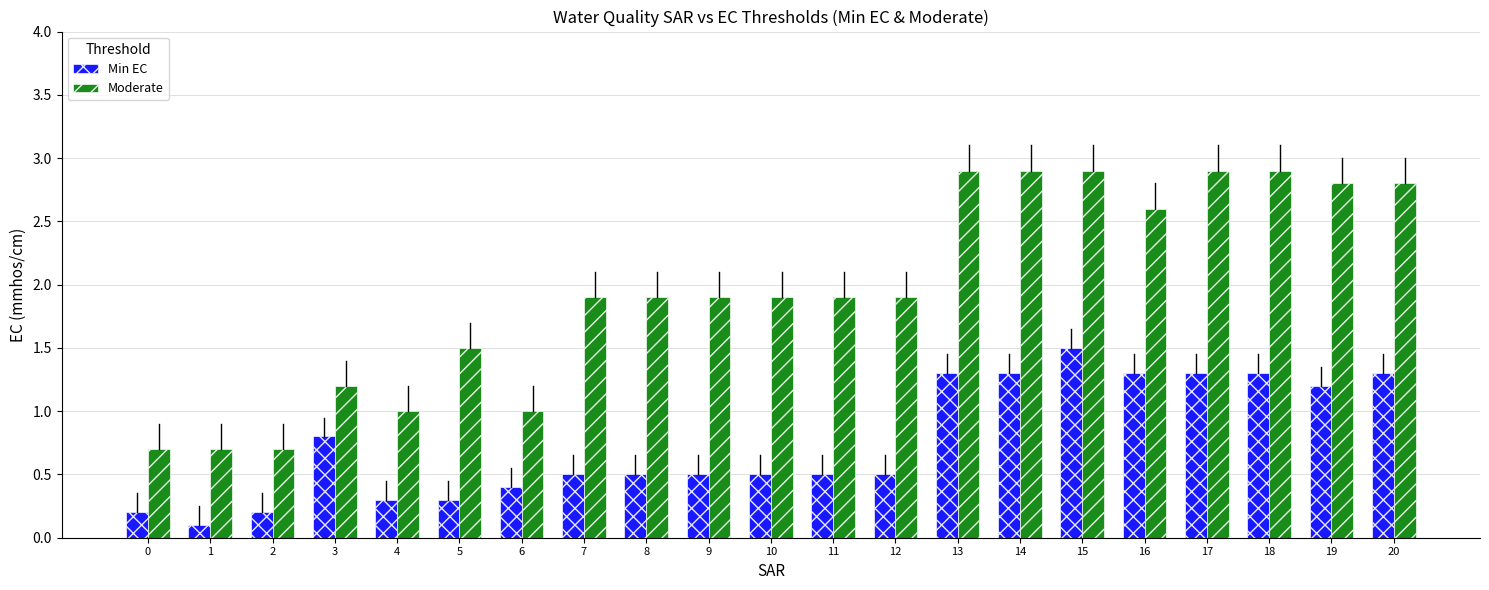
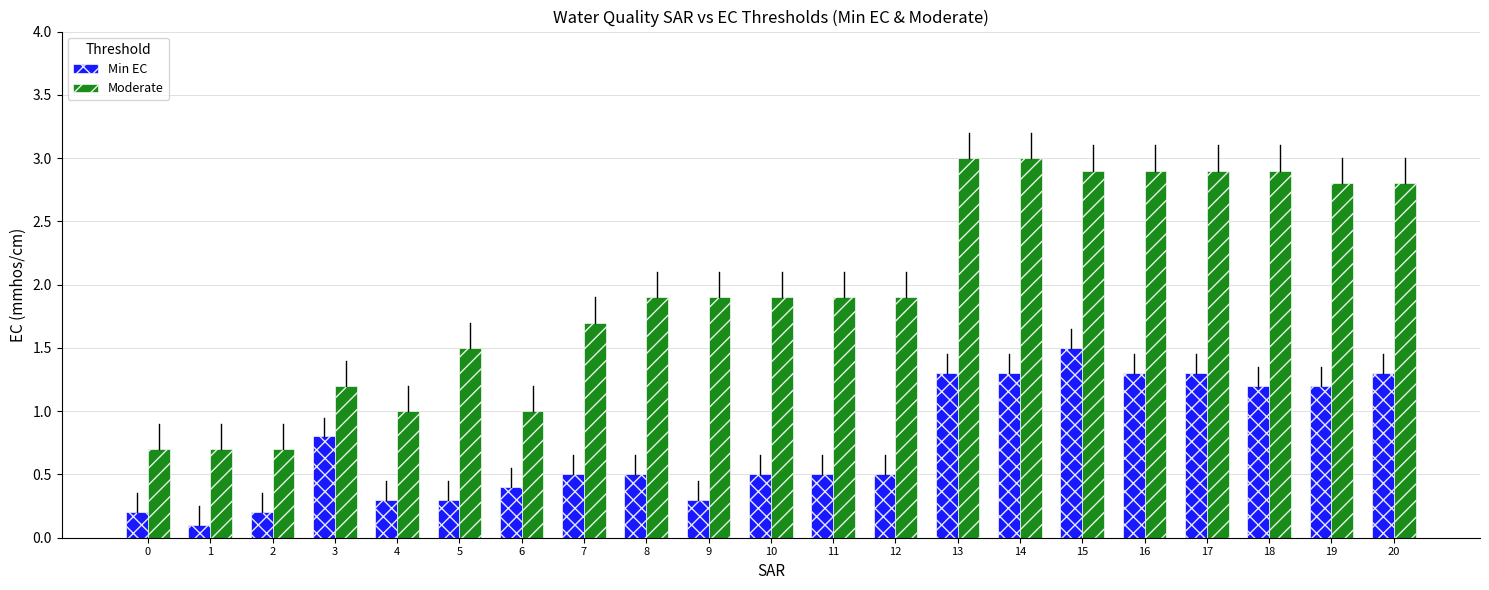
  {
    "Min EC": {
      "0": 0.2,
      "1": 0.1,
      "2": 0.2,
      "3": 0.8,
      "4": 0.3,
      "5": 0.3,
      "6": 0.4,
      "7": 0.5,
      "8": 0.5,
-     "9": 0.5,
+     "9": 0.3,
      "10": 0.5,
      "11": 0.5,
      "12": 0.5,
      "13": 1.3,
      "14": 1.3,
      "15": 1.5,
      "16": 1.3,
      "17": 1.3,
-     "18": 1.3,
+     "18": 1.2,
      "19": 1.2,
      "20": 1.3
    },
    "Moderate": {
      "0": 0.7,
      "1": 0.7,
      "2": 0.7,
      "3": 1.2,
      "4": 1.0,
      "5": 1.5,
      "6": 1.0,
-     "7": 1.9,
+     "7": 1.7,
      "8": 1.9,
      "9": 1.9,
      "10": 1.9,
      "11": 1.9,
      "12": 1.9,
-     "13": 2.9,
-     "14": 2.9,
+     "13": 3.0,
+     "14": 3.0,
      "15": 2.9,
-     "16": 2.6,
+     "16": 2.9,
      "17": 2.9,
      "18": 2.9,
      "19": 2.8,
      "20": 2.8
    }
  }
